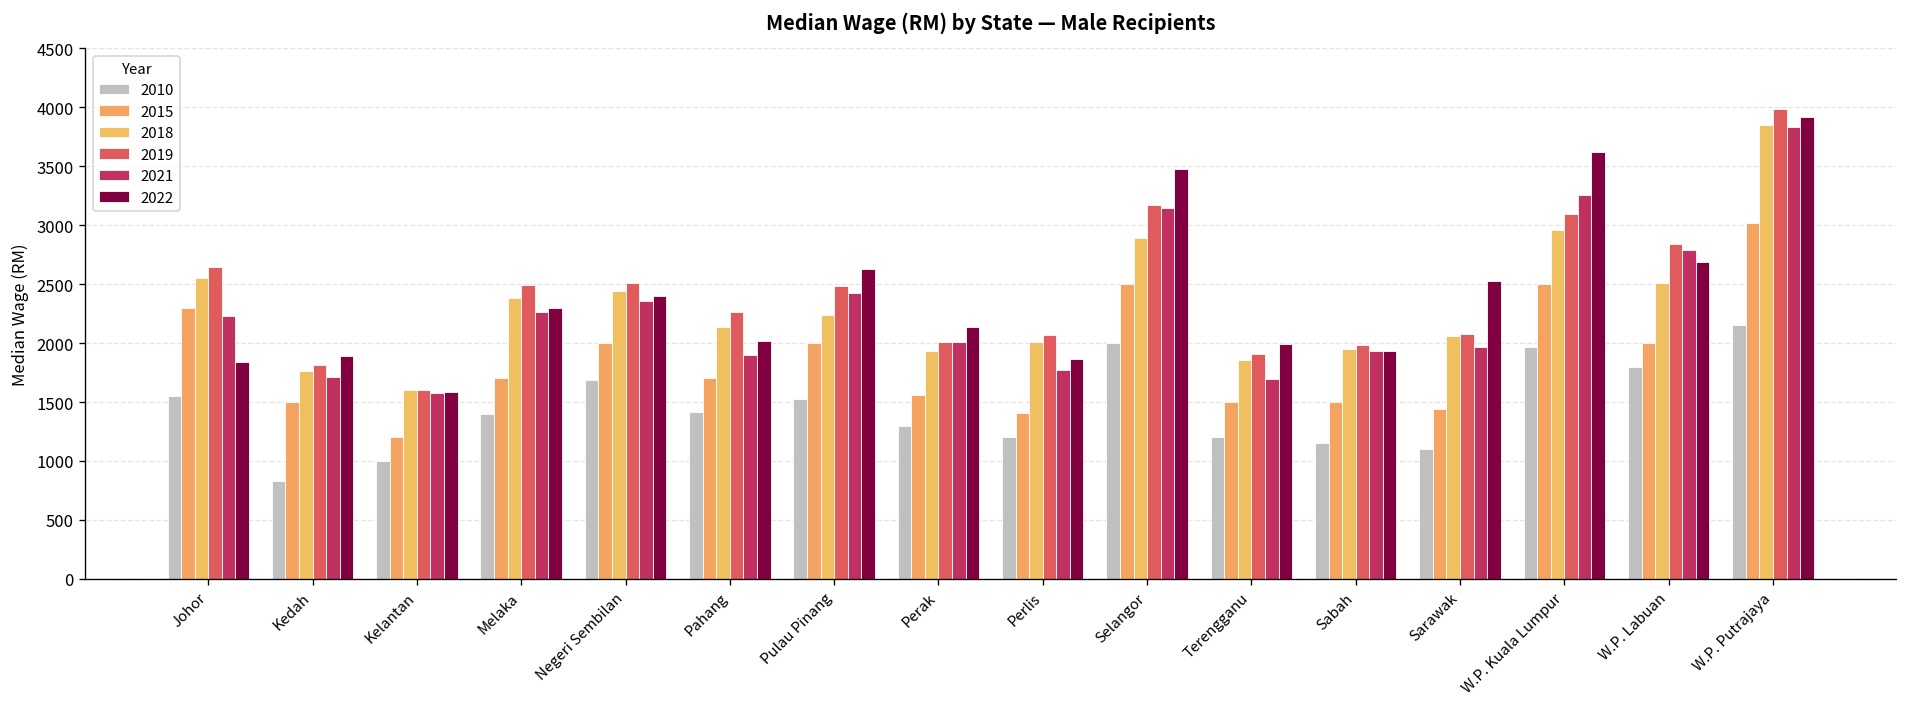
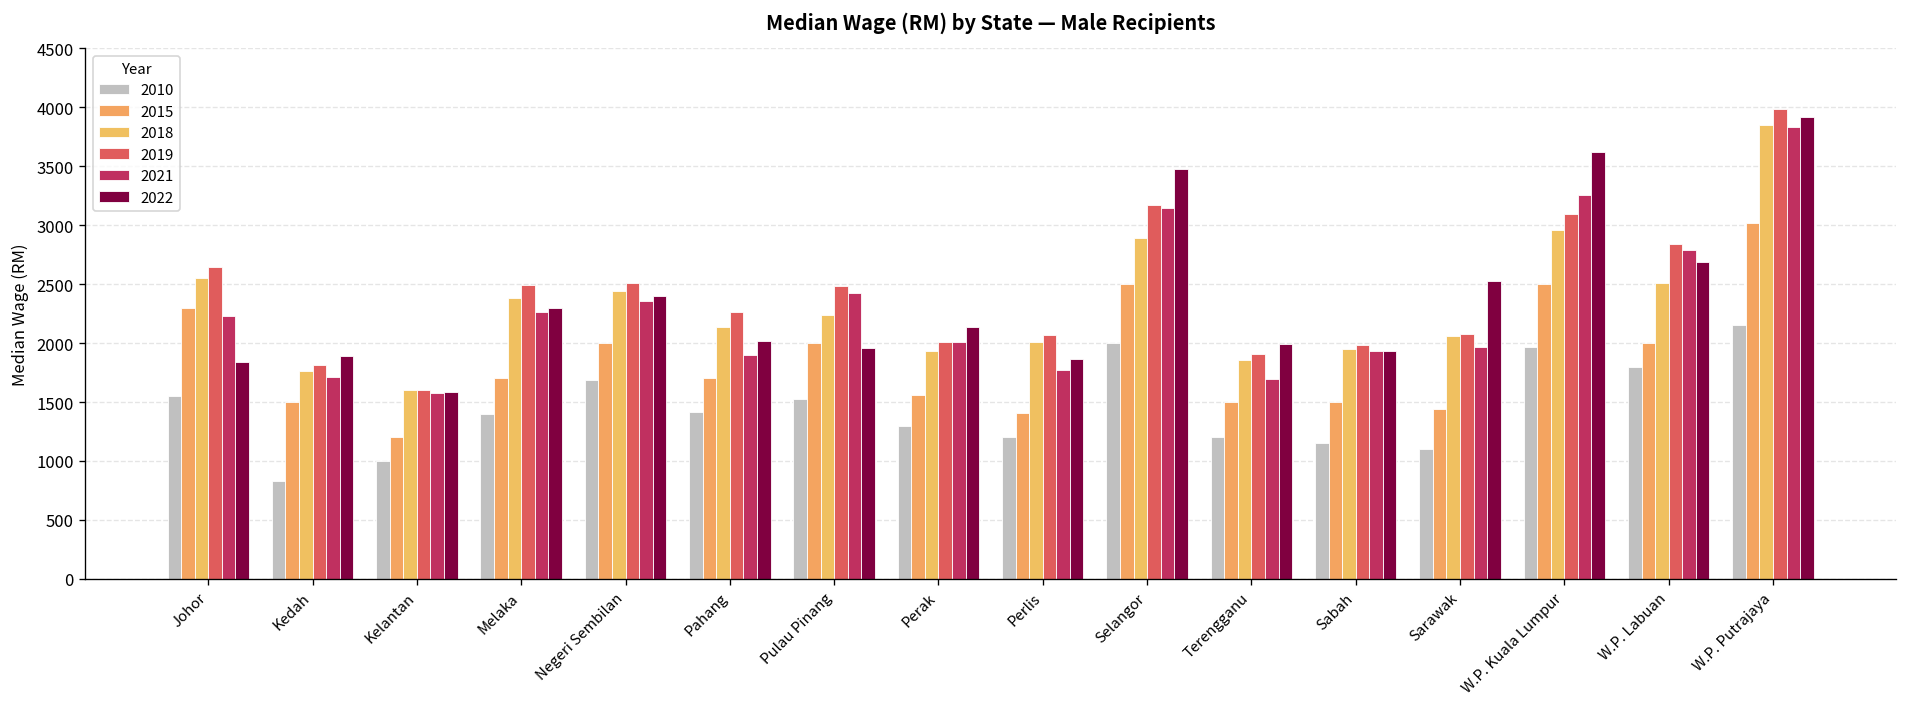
  {
    "2010": {
      "Johor": 1600,
      "Kedah": 800,
      "Kelantan": 1000,
      "Melaka": 1400,
      "Negeri Sembilan": 1700,
      "Pahang": 1400,
      "Pulau Pinang": 1500,
      "Perak": 1300,
      "Perlis": 1200,
      "Selangor": 2000,
      "Terengganu": 1200,
      "Sabah": 1200,
      "Sarawak": 1100,
      "W.P. Kuala Lumpur": 2000,
      "W.P. Labuan": 1800,
      "W.P. Putrajaya": 2200
    },
    "2022": {
      "Johor": 1800,
      "Kedah": 1900,
      "Kelantan": 1600,
      "Melaka": 2300,
      "Negeri Sembilan": 2400,
      "Pahang": 2000,
-     "Pulau Pinang": 2600,
+     "Pulau Pinang": 2000,
      "Perak": 2100,
      "Perlis": 1900,
      "Selangor": 3500,
      "Terengganu": 2000,
      "Sabah": 1900,
      "Sarawak": 2500,
      "W.P. Kuala Lumpur": 3600,
      "W.P. Labuan": 2700,
      "W.P. Putrajaya": 3900
    }
  }
